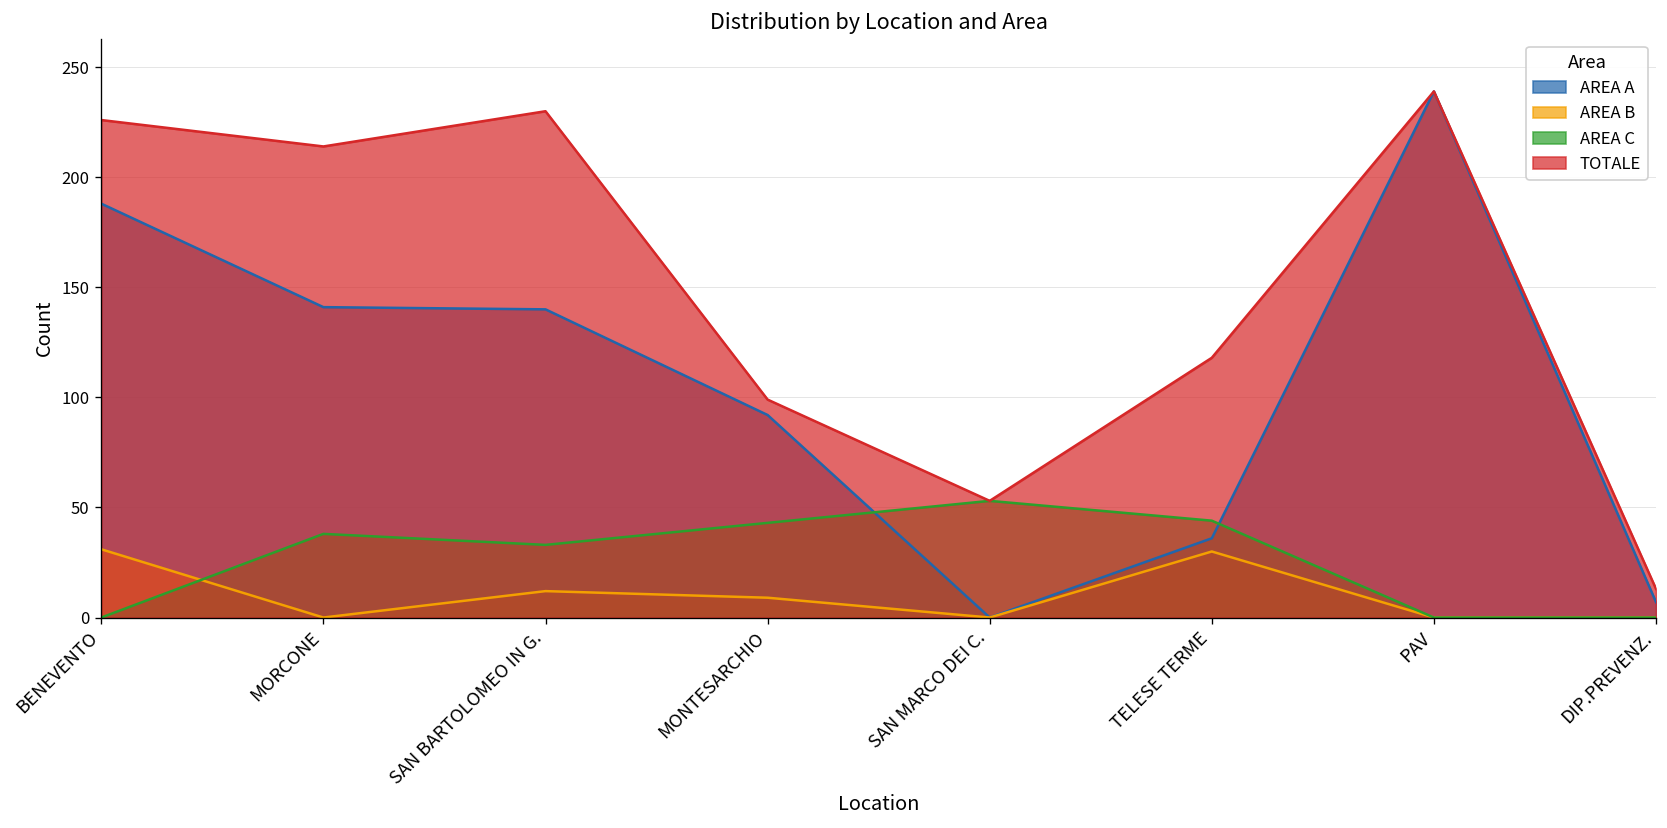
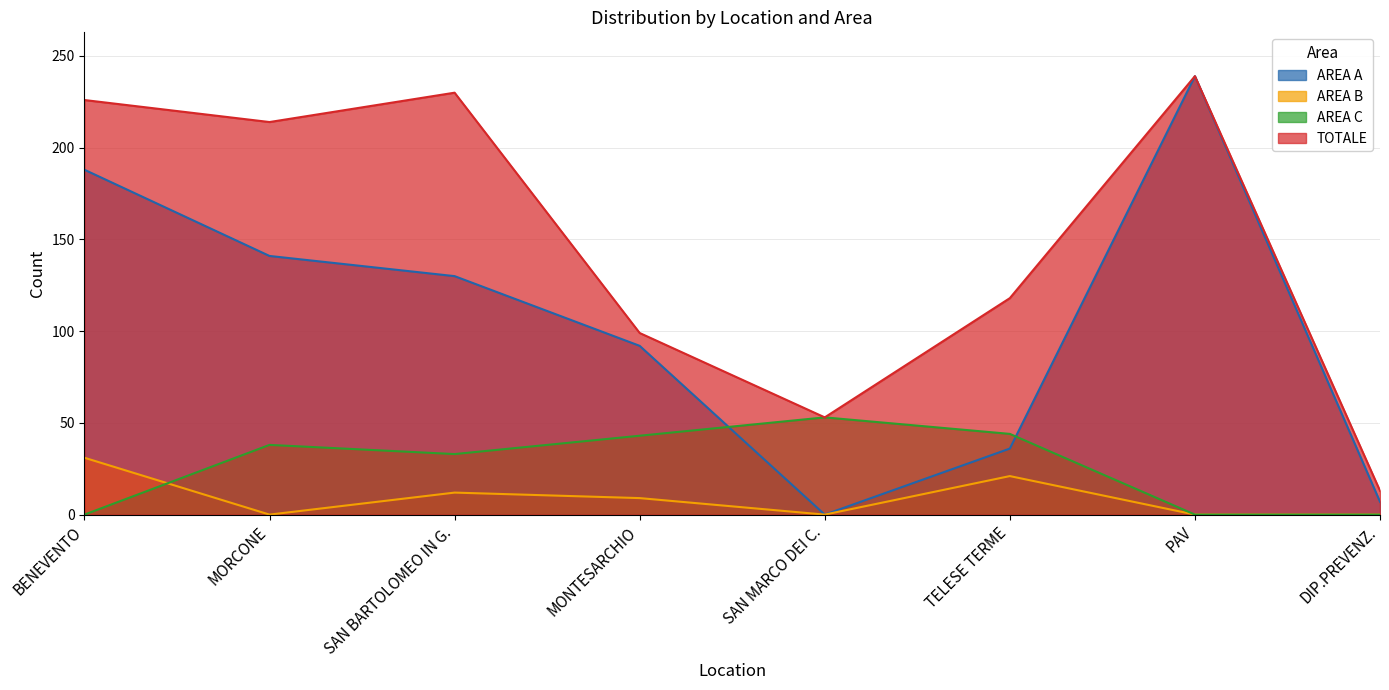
  {
    "AREA A": {
      "BENEVENTO": 188,
      "MORCONE": 141,
-     "SAN BARTOLOMEO IN G.": 140,
+     "SAN BARTOLOMEO IN G.": 130,
      "MONTESARCHIO": 92,
      "TELESE TERME": 36,
      "DIP.PREVENZ.": 7
    },
    "AREA B": {
      "BENEVENTO": 31,
      "MORCONE": 0,
      "SAN BARTOLOMEO IN G.": 12,
      "MONTESARCHIO": 9,
-     "TELESE TERME": 30
+     "TELESE TERME": 21
    },
    "AREA C": {
      "BENEVENTO": 0,
      "MORCONE": 38,
      "SAN BARTOLOMEO IN G.": 33,
      "MONTESARCHIO": 43,
      "TELESE TERME": 44
    },
    "TOTALE": {
      "BENEVENTO": 226,
      "MORCONE": 214,
      "SAN BARTOLOMEO IN G.": 230,
      "MONTESARCHIO": 99,
      "TELESE TERME": 118,
      "DIP.PREVENZ.": 13
    }
  }
